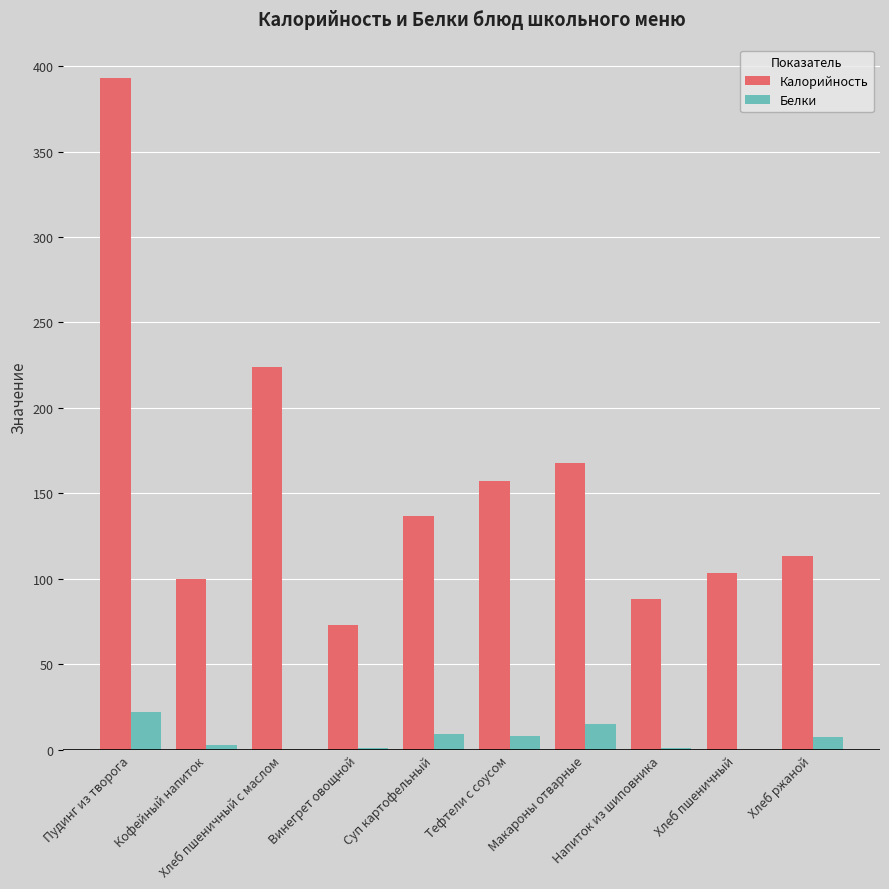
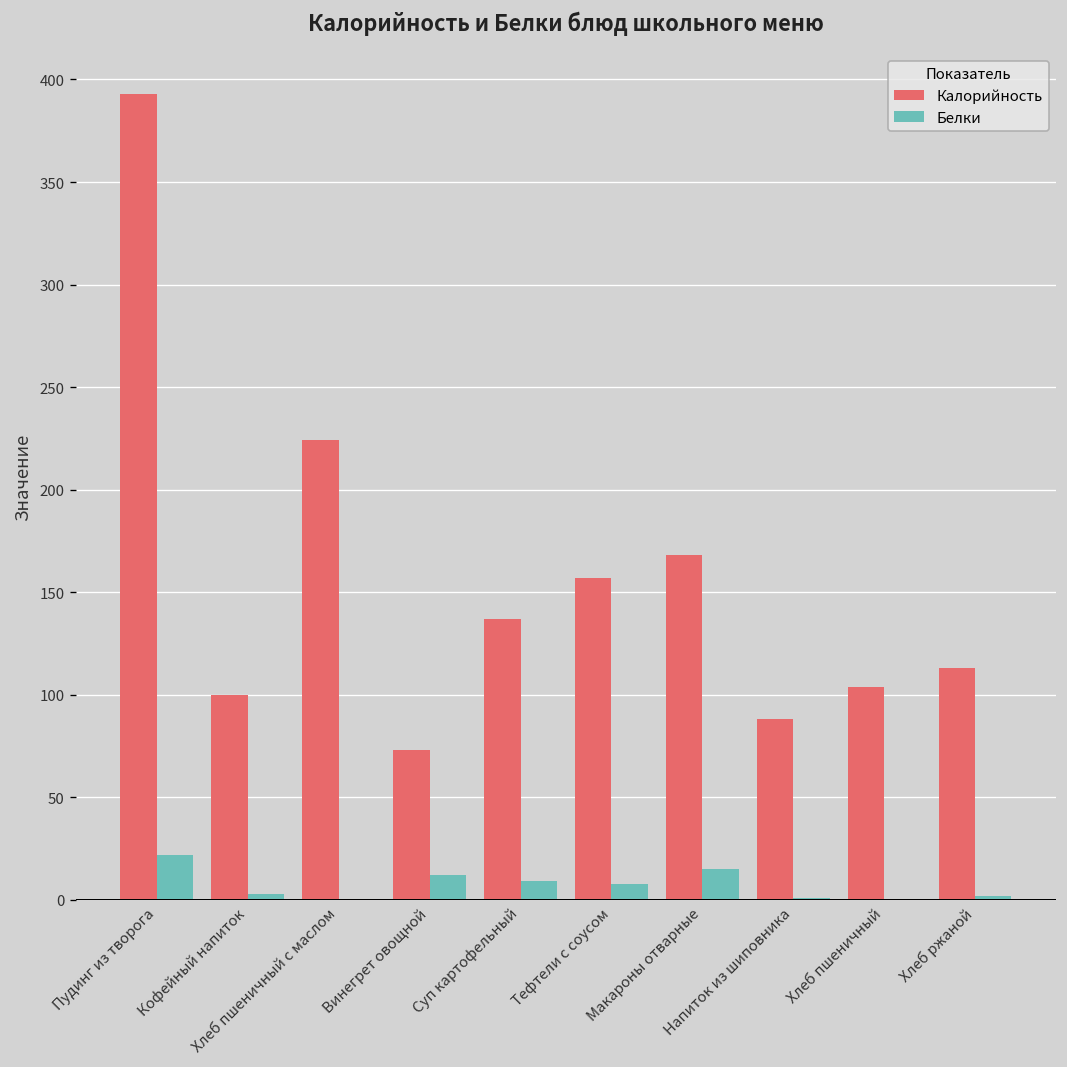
  {
    "Калорийность": {
      "Пудинг из творога": 393,
      "Кофейный напиток": 100,
      "Хлеб пшеничный с маслом": 224,
      "Винегрет овощной": 73,
      "Суп картофельный": 137,
      "Тефтели с соусом": 157,
      "Макароны отварные": 168,
      "Напиток из шиповника": 88,
      "Хлеб пшеничный": 104,
      "Хлеб ржаной": 113
    },
    "Белки": {
      "Пудинг из творога": 22,
      "Кофейный напиток": 3,
      "Хлеб пшеничный с маслом": 0,
-     "Винегрет овощной": 1,
+     "Винегрет овощной": 12,
      "Суп картофельный": 9,
      "Тефтели с соусом": 8,
      "Макароны отварные": 15,
      "Хлеб пшеничный": 0,
-     "Хлеб ржаной": 8
+     "Хлеб ржаной": 2
    }
  }
